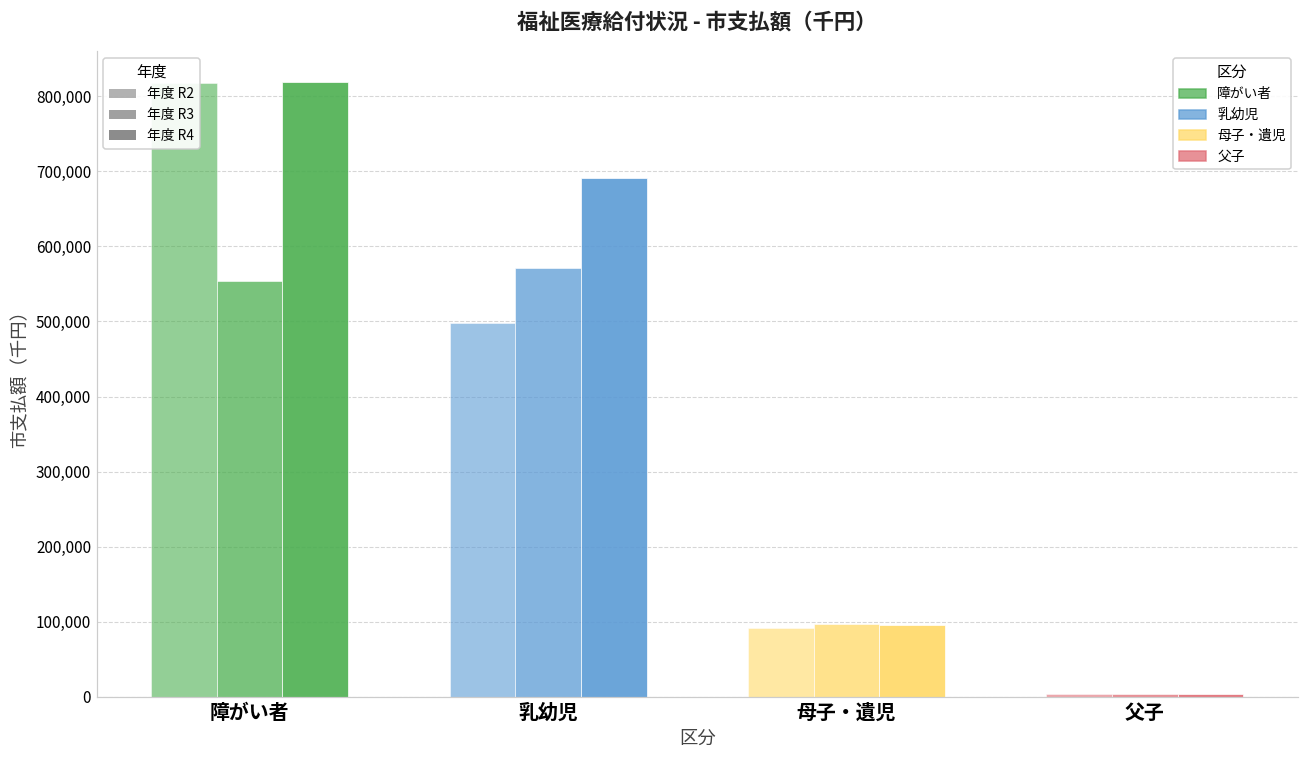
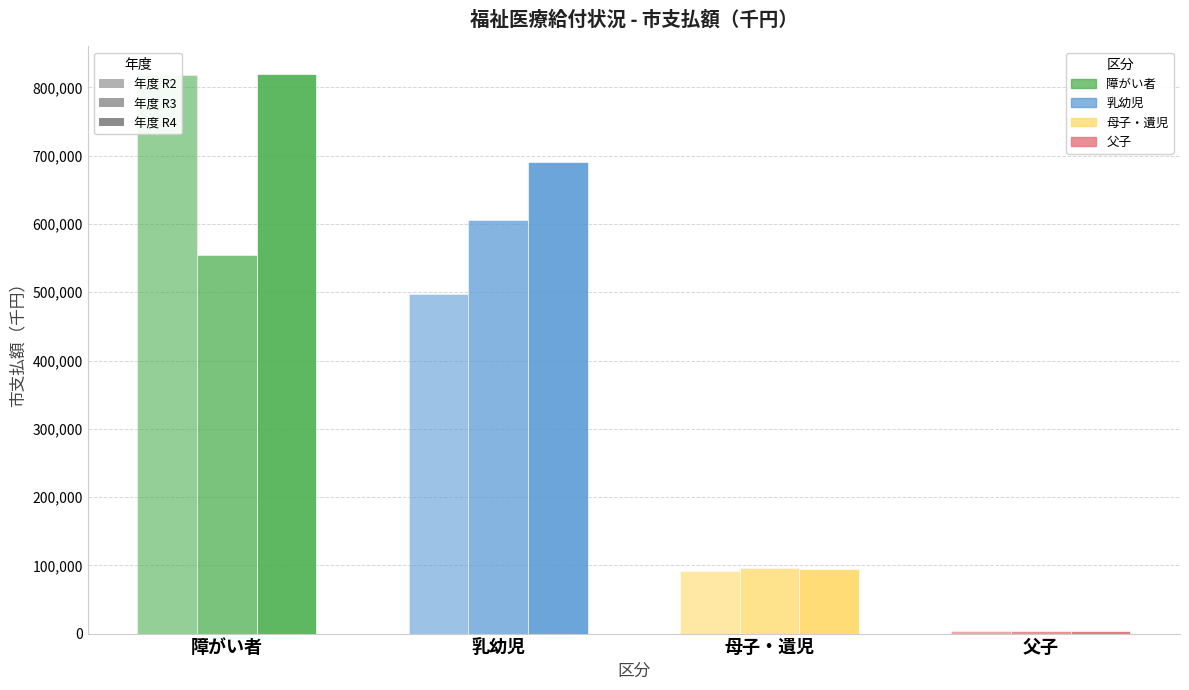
  {
    "障がい者": "550,000",
-   "乳幼児": "570,000",
+   "乳幼児": "610,000",
    "母子・遺児": "100,000",
    "父子": "0"
  }
